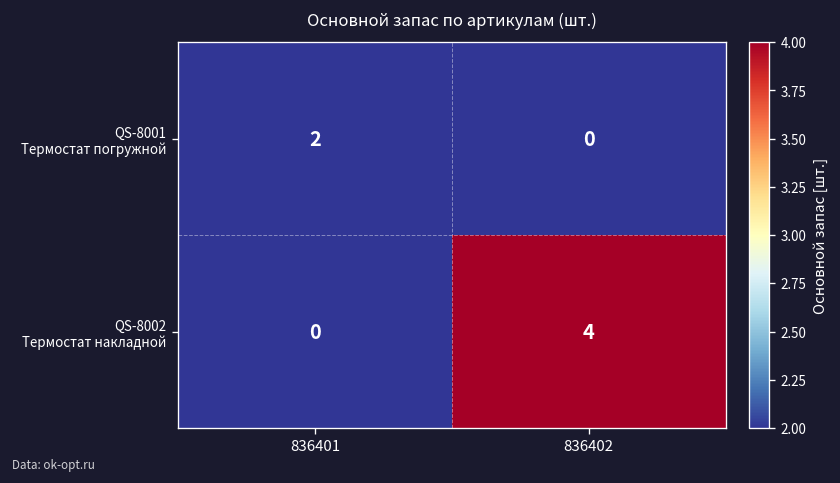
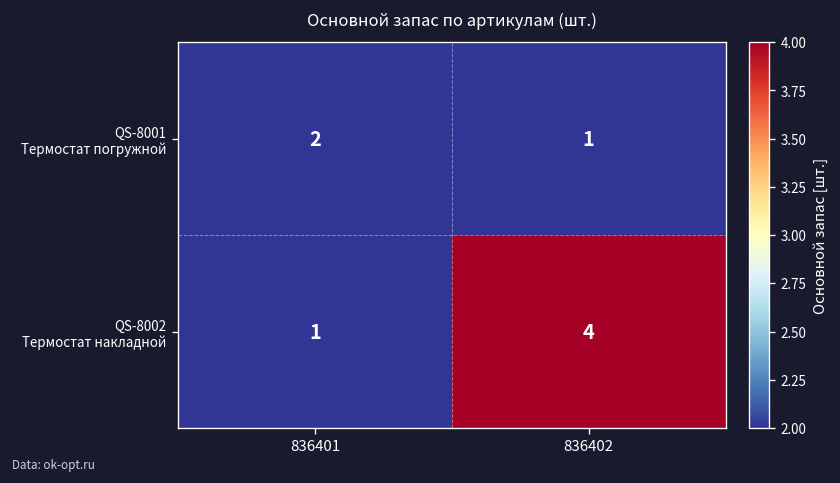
  {
    "QS-8001 Термостат погружной": {
      "836401": 2,
-     "836402": 0
+     "836402": 1
    },
    "QS-8002 Термостат накладной": {
-     "836401": 0,
+     "836401": 1,
      "836402": 4
    }
  }
